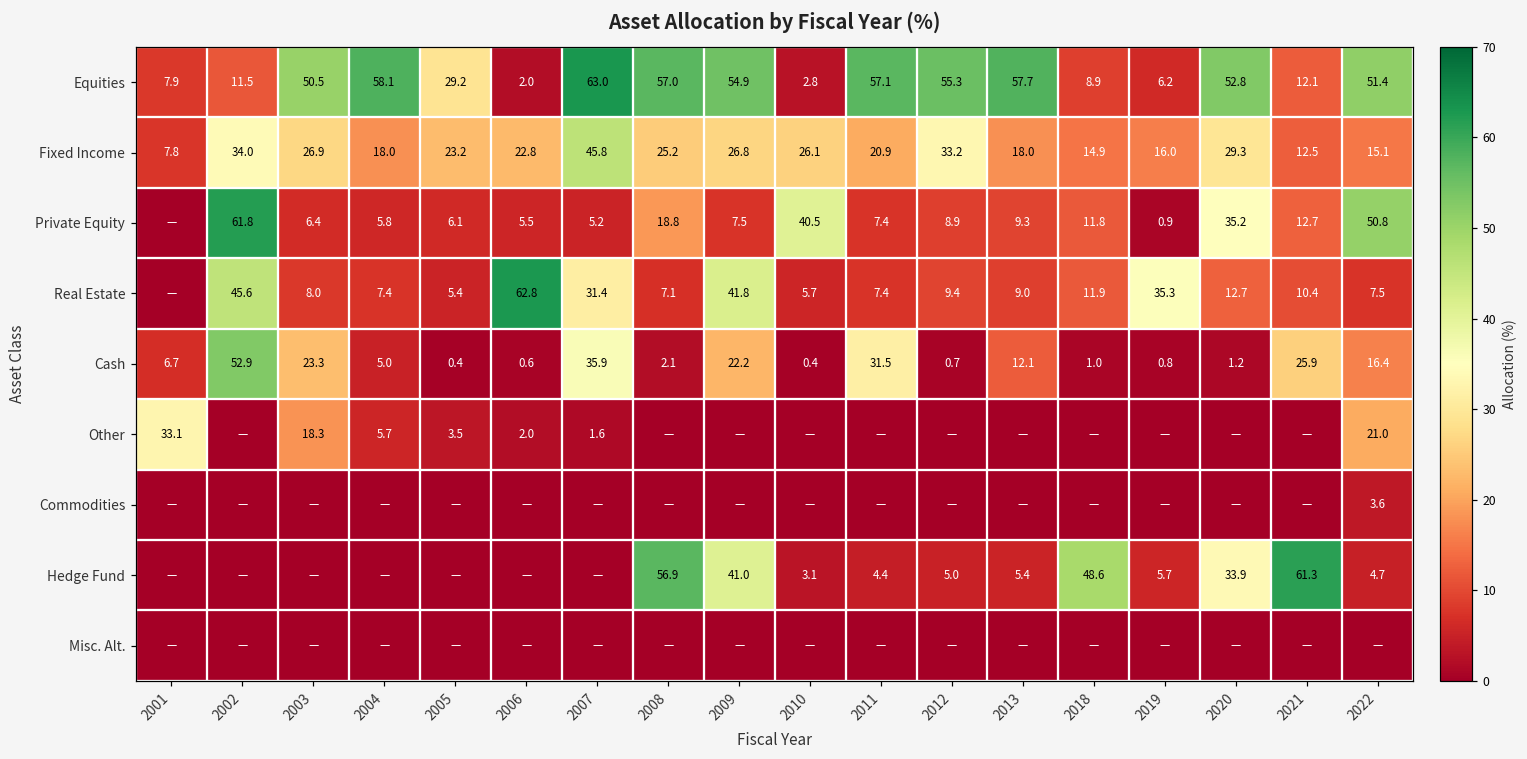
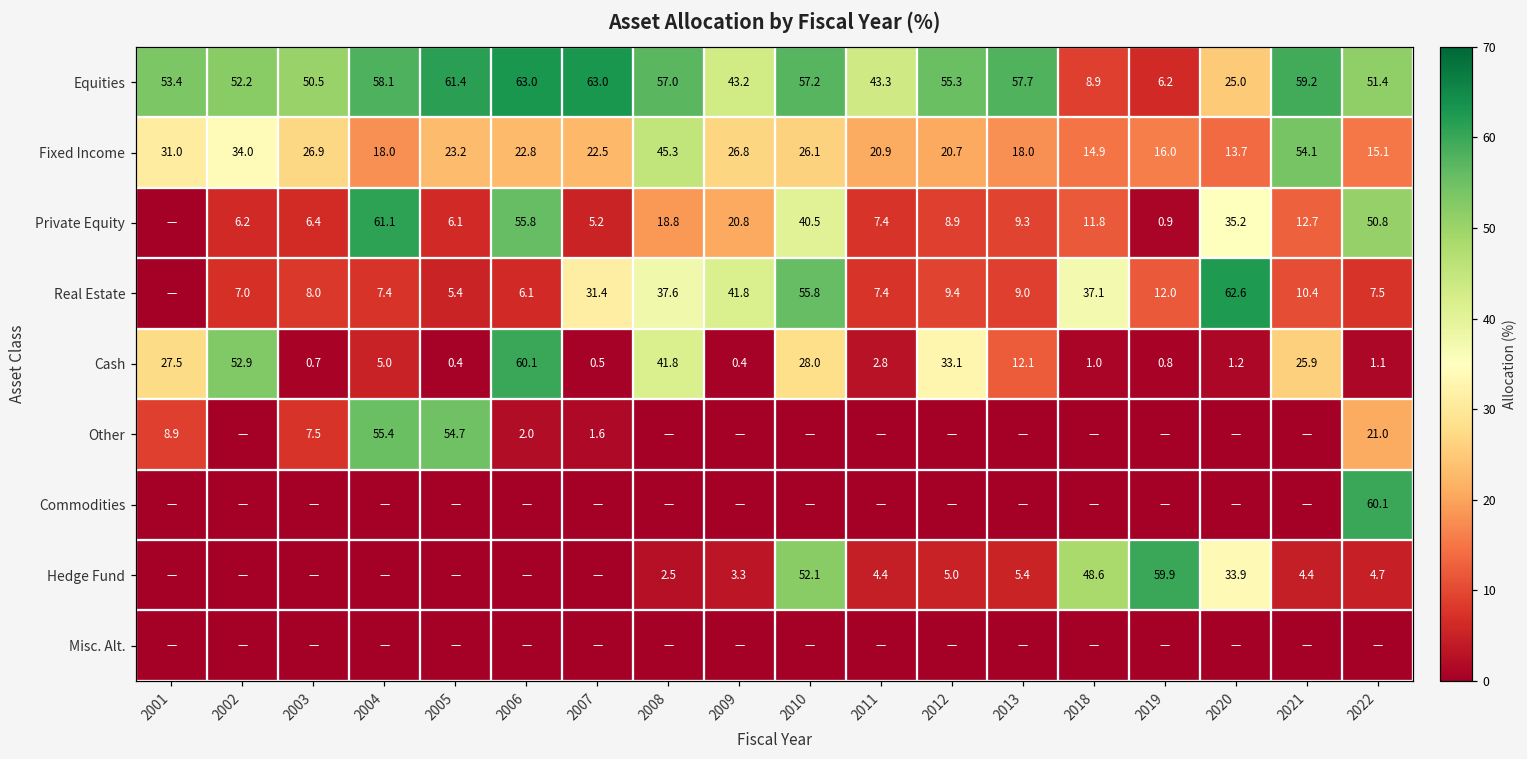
  {
    "Equities": {
-     "2001": 7.9,
-     "2002": 11.5,
+     "2001": 53.4,
+     "2002": 52.2,
      "2003": 50.5,
      "2004": 58.1,
-     "2005": 29.2,
-     "2006": 2.0,
+     "2005": 61.4,
+     "2006": 63.0,
      "2007": 63.0,
      "2008": 57.0,
-     "2009": 54.9,
-     "2010": 2.8,
-     "2011": 57.1,
+     "2009": 43.2,
+     "2010": 57.2,
+     "2011": 43.3,
      "2012": 55.3,
      "2013": 57.7,
      "2018": 8.9,
      "2019": 6.2,
-     "2020": 52.8,
-     "2021": 12.1,
+     "2020": 25.0,
+     "2021": 59.2,
      "2022": 51.4
    },
    "Fixed Income": {
-     "2001": 7.8,
+     "2001": 31.0,
      "2002": 34.0,
      "2003": 26.9,
      "2004": 18.0,
      "2005": 23.2,
      "2006": 22.8,
-     "2007": 45.8,
-     "2008": 25.2,
+     "2007": 22.5,
+     "2008": 45.3,
      "2009": 26.8,
      "2010": 26.1,
      "2011": 20.9,
-     "2012": 33.2,
+     "2012": 20.7,
      "2013": 18.0,
      "2018": 14.9,
      "2019": 16.0,
-     "2020": 29.3,
-     "2021": 12.5,
+     "2020": 13.7,
+     "2021": 54.1,
      "2022": 15.1
    },
    "Private Equity": {
-     "2002": 61.8,
+     "2002": 6.2,
      "2003": 6.4,
-     "2004": 5.8,
+     "2004": 61.1,
      "2005": 6.1,
-     "2006": 5.5,
+     "2006": 55.8,
      "2007": 5.2,
      "2008": 18.8,
-     "2009": 7.5,
+     "2009": 20.8,
      "2010": 40.5,
      "2011": 7.4,
      "2012": 8.9,
      "2013": 9.3,
      "2018": 11.8,
      "2019": 0.9,
      "2020": 35.2,
      "2021": 12.7,
      "2022": 50.8
    },
    "Real Estate": {
-     "2002": 45.6,
+     "2002": 7.0,
      "2003": 8.0,
      "2004": 7.4,
      "2005": 5.4,
-     "2006": 62.8,
+     "2006": 6.1,
      "2007": 31.4,
-     "2008": 7.1,
+     "2008": 37.6,
      "2009": 41.8,
-     "2010": 5.7,
+     "2010": 55.8,
      "2011": 7.4,
      "2012": 9.4,
      "2013": 9.0,
-     "2018": 11.9,
-     "2019": 35.3,
-     "2020": 12.7,
+     "2018": 37.1,
+     "2019": 12.0,
+     "2020": 62.6,
      "2021": 10.4,
      "2022": 7.5
    },
    "Cash": {
-     "2001": 6.7,
+     "2001": 27.5,
      "2002": 52.9,
-     "2003": 23.3,
+     "2003": 0.7,
      "2004": 5.0,
      "2005": 0.4,
-     "2006": 0.6,
-     "2007": 35.9,
-     "2008": 2.1,
-     "2009": 22.2,
-     "2010": 0.4,
-     "2011": 31.5,
-     "2012": 0.7,
+     "2006": 60.1,
+     "2007": 0.5,
+     "2008": 41.8,
+     "2009": 0.4,
+     "2010": 28.0,
+     "2011": 2.8,
+     "2012": 33.1,
      "2013": 12.1,
      "2018": 1.0,
      "2019": 0.8,
      "2020": 1.2,
      "2021": 25.9,
-     "2022": 16.4
+     "2022": 1.1
    },
    "Other": {
-     "2001": 33.1,
-     "2003": 18.3,
-     "2004": 5.7,
-     "2005": 3.5,
+     "2001": 8.9,
+     "2003": 7.5,
+     "2004": 55.4,
+     "2005": 54.7,
      "2006": 2.0,
      "2007": 1.6,
      "2022": 21.0
    },
    "Commodities": {
-     "2022": 3.6
+     "2022": 60.1
    },
    "Hedge Fund": {
-     "2008": 56.9,
-     "2009": 41.0,
-     "2010": 3.1,
+     "2008": 2.5,
+     "2009": 3.3,
+     "2010": 52.1,
      "2011": 4.4,
      "2012": 5.0,
      "2013": 5.4,
      "2018": 48.6,
-     "2019": 5.7,
+     "2019": 59.9,
      "2020": 33.9,
-     "2021": 61.3,
+     "2021": 4.4,
      "2022": 4.7
    }
  }
